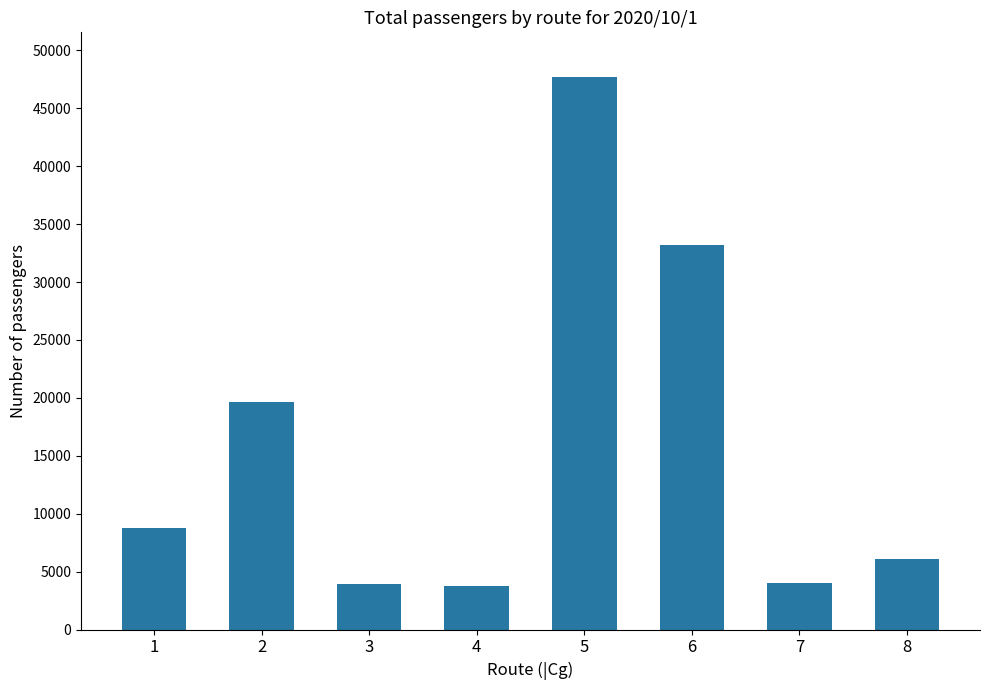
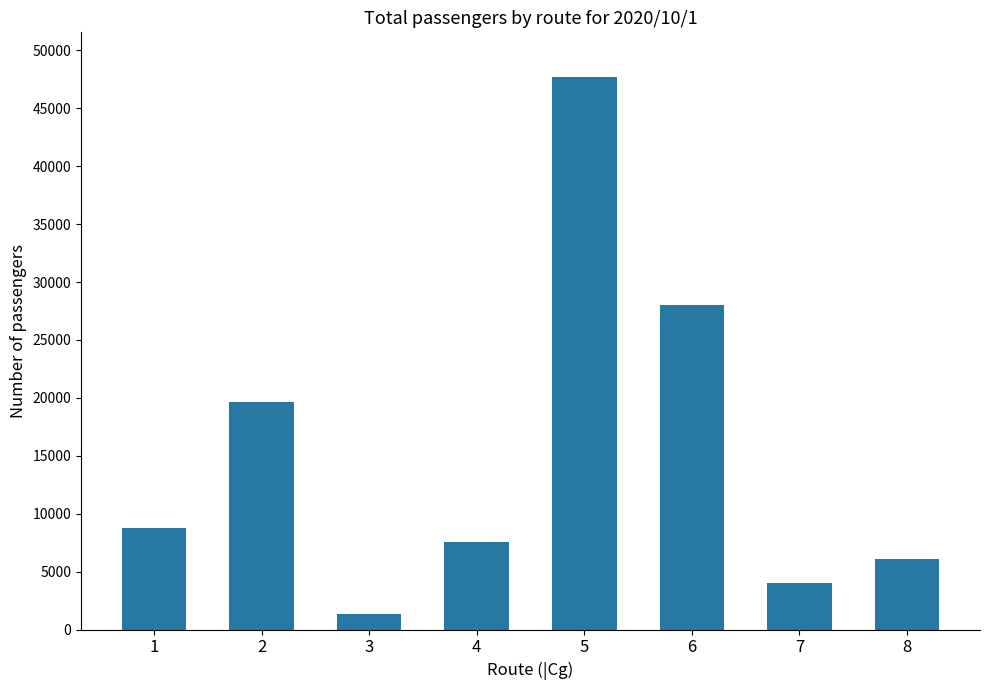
  {
    "1": 8800,
    "2": 19700,
-   "3": 3900,
-   "4": 3800,
+   "3": 1400,
+   "4": 7500,
    "5": 47700,
-   "6": 33200,
+   "6": 28000,
    "7": 4000,
    "8": 6100
  }
